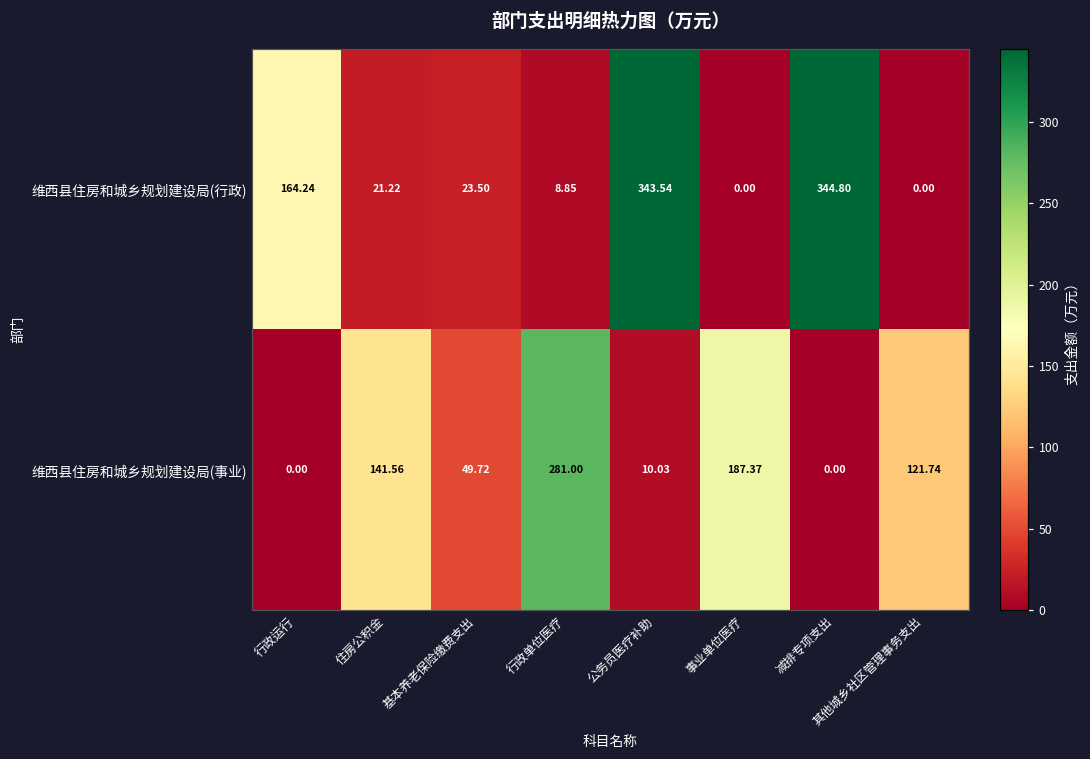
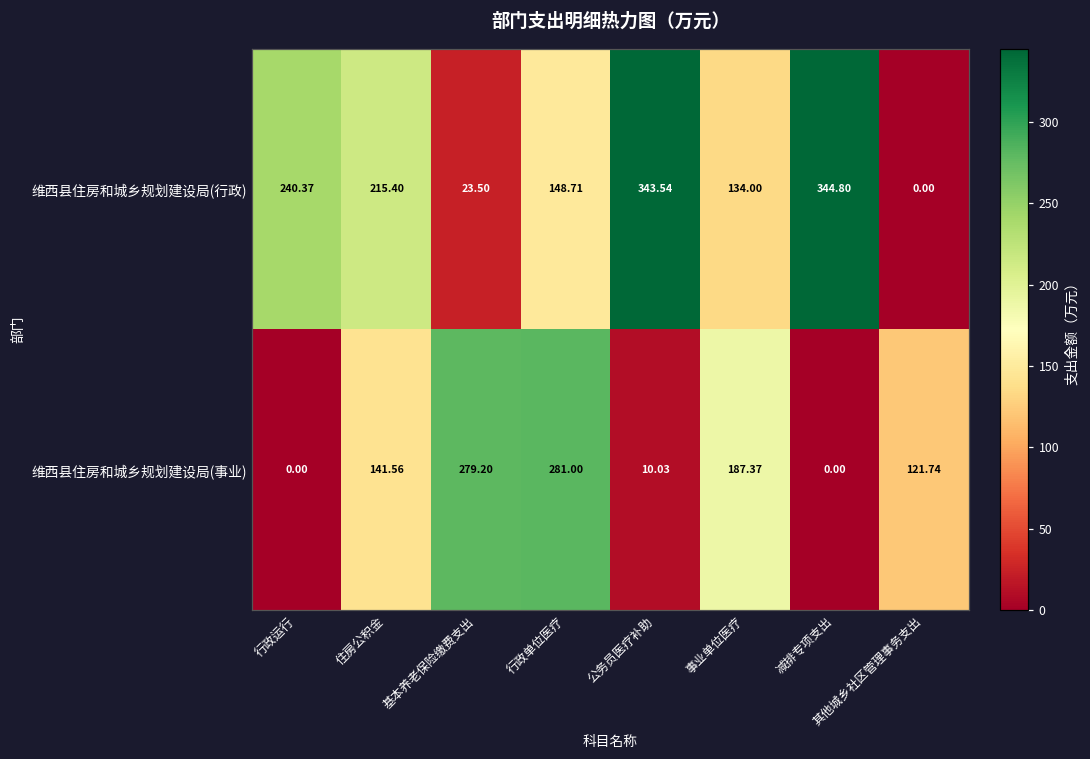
  {
    "维西县住房和城乡规划建设局(行政)": {
-     "行政运行": 164.24,
-     "住房公积金": 21.22,
+     "行政运行": 240.37,
+     "住房公积金": 215.40,
      "基本养老保险缴费支出": 23.50,
-     "行政单位医疗": 8.85,
+     "行政单位医疗": 148.71,
      "公务员医疗补助": 343.54,
-     "事业单位医疗": 0.00,
+     "事业单位医疗": 134.00,
      "减排专项支出": 344.80,
      "其他城乡社区管理事务支出": 0.00
    },
    "维西县住房和城乡规划建设局(事业)": {
      "行政运行": 0.00,
      "住房公积金": 141.56,
-     "基本养老保险缴费支出": 49.72,
+     "基本养老保险缴费支出": 279.20,
      "行政单位医疗": 281.00,
      "公务员医疗补助": 10.03,
      "事业单位医疗": 187.37,
      "减排专项支出": 0.00,
      "其他城乡社区管理事务支出": 121.74
    }
  }
